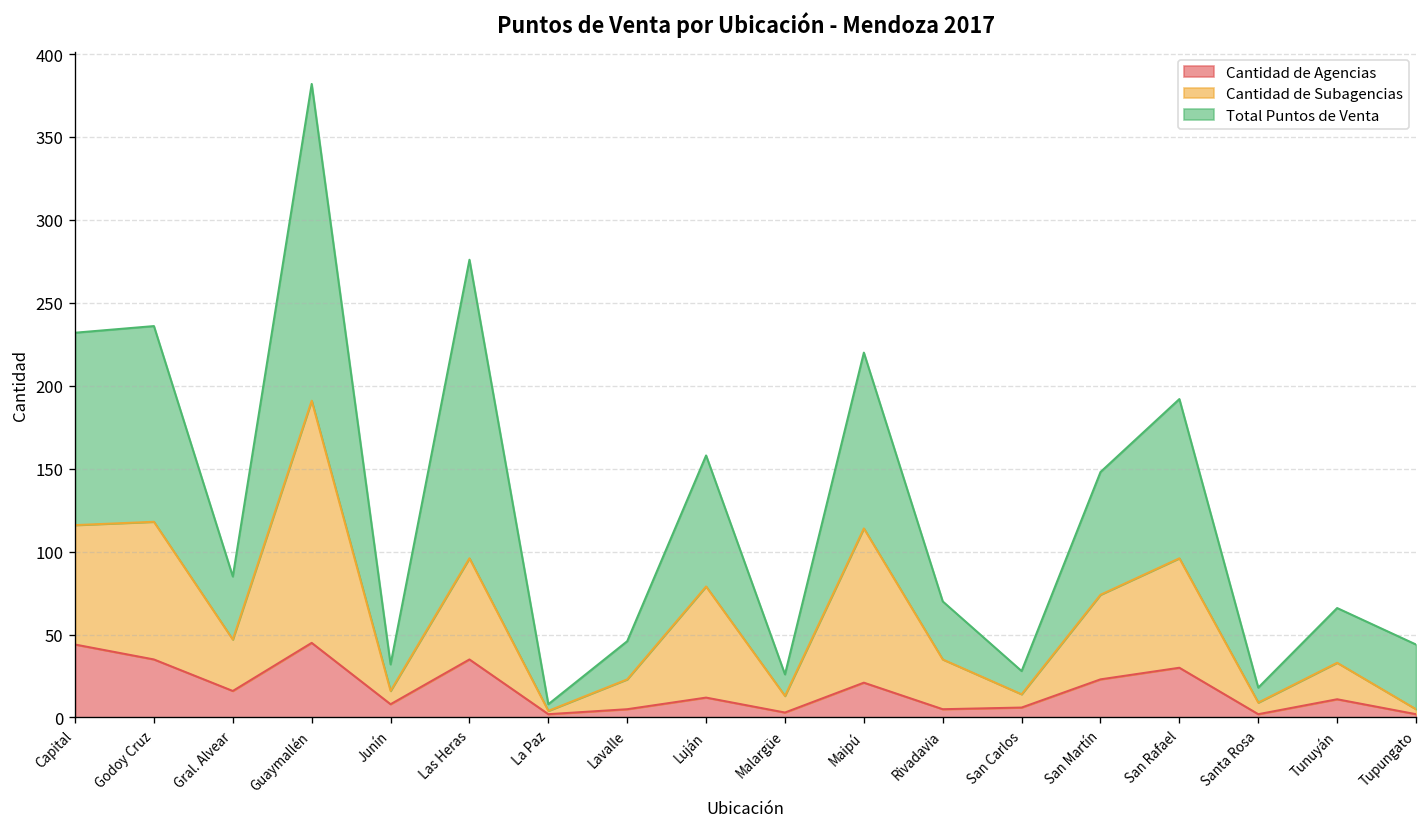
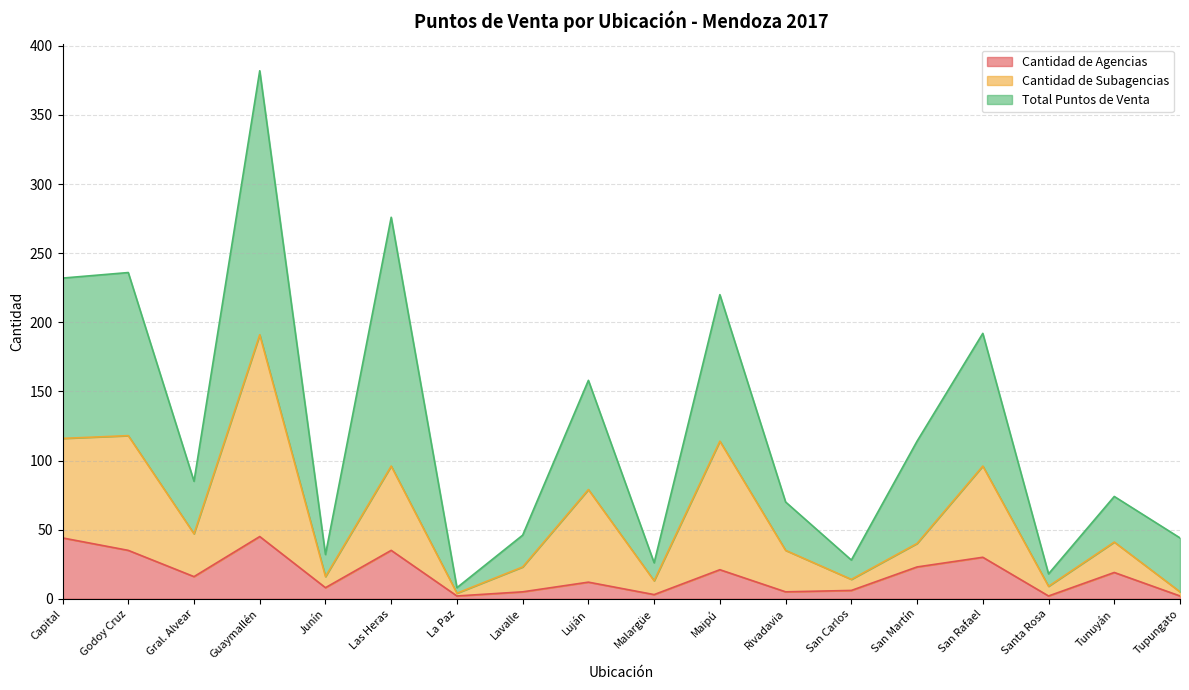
  {
    "Cantidad de Agencias": {
      "Capital": 44,
      "Godoy Cruz": 35,
      "Gral. Alvear": 16,
      "Guaymallén": 45,
      "Junín": 8,
      "Las Heras": 35,
      "La Paz": 2,
      "Lavalle": 5,
      "Luján": 12,
      "Malargüe": 3,
      "Maipú": 21,
      "Rivadavia": 5,
      "San Carlos": 6,
      "San Martín": 23,
      "San Rafael": 30,
      "Santa Rosa": 2,
-     "Tunuyán": 11,
+     "Tunuyán": 19,
      "Tupungato": 2
    },
    "Cantidad de Subagencias": {
      "Capital": 72,
      "Godoy Cruz": 83,
      "Gral. Alvear": 31,
      "Guaymallén": 146,
      "Junín": 8,
      "Las Heras": 61,
      "La Paz": 2,
      "Lavalle": 18,
      "Luján": 67,
      "Malargüe": 10,
      "Maipú": 93,
      "Rivadavia": 30,
      "San Carlos": 8,
-     "San Martín": 51,
+     "San Martín": 17,
      "San Rafael": 66,
      "Santa Rosa": 7,
      "Tunuyán": 22,
      "Tupungato": 3
    },
    "Total Puntos de Venta": {
      "Capital": 116,
      "Godoy Cruz": 118,
      "Gral. Alvear": 38,
      "Guaymallén": 191,
      "Junín": 16,
      "Las Heras": 180,
      "La Paz": 4,
      "Lavalle": 23,
      "Luján": 79,
      "Malargüe": 13,
      "Maipú": 106,
      "Rivadavia": 35,
      "San Carlos": 14,
      "San Martín": 74,
      "San Rafael": 96,
      "Santa Rosa": 9,
      "Tunuyán": 33,
      "Tupungato": 39
    }
  }
